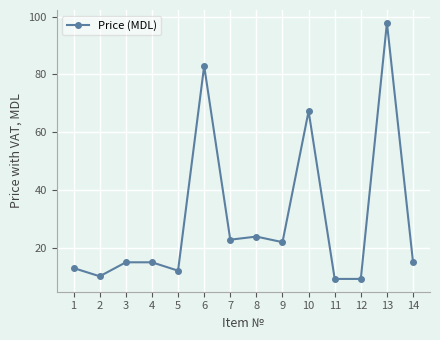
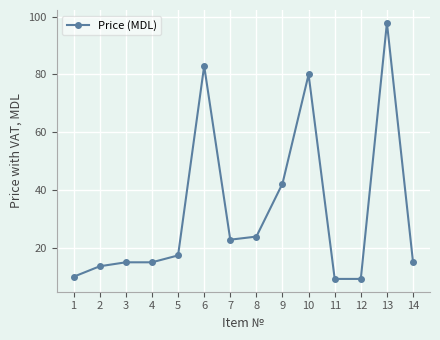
  {
-   "1": 13,
-   "2": 10,
+   "1": 10,
+   "2": 14,
    "3": 15,
    "4": 15,
-   "5": 12,
+   "5": 17,
    "6": 83,
    "7": 23,
    "8": 24,
-   "9": 22,
-   "10": 67,
+   "9": 42,
+   "10": 80,
    "11": 9,
    "12": 9,
    "13": 98,
    "14": 15
  }
